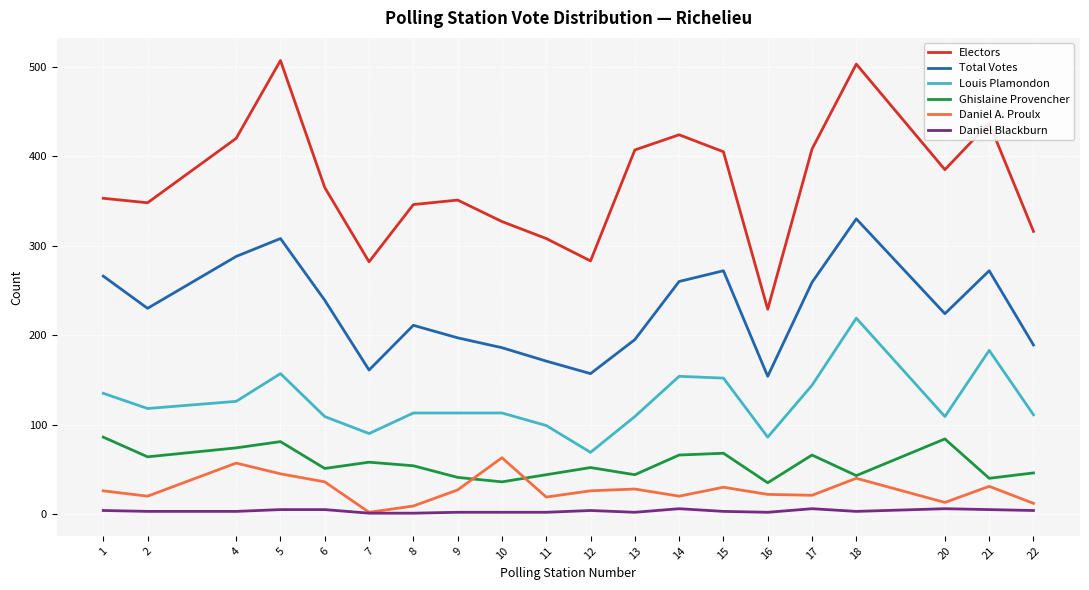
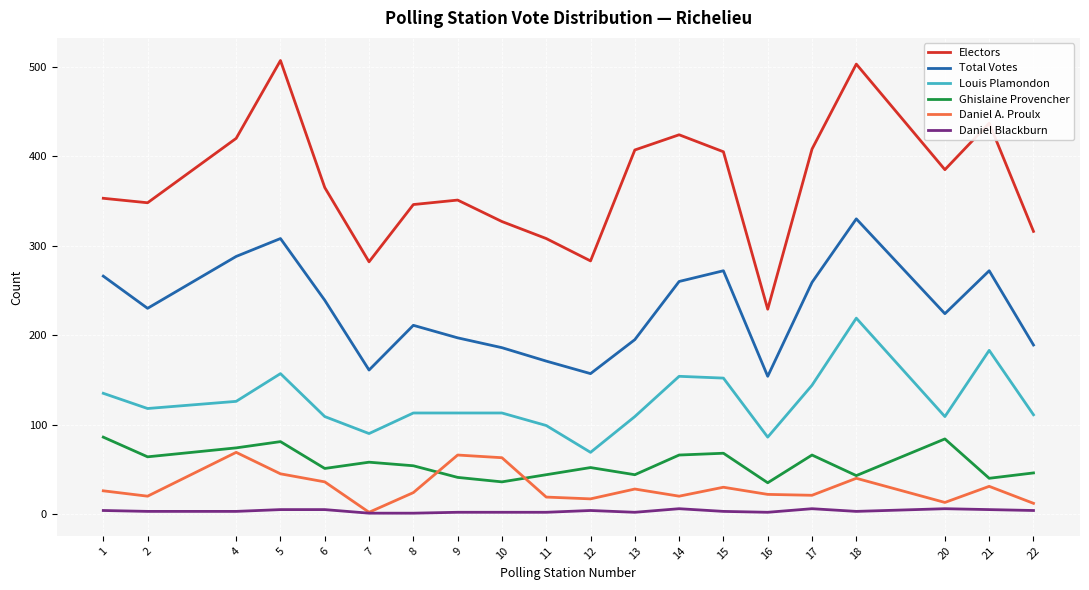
  {
    "Electors": {
      "1": 350,
      "2": 350,
      "4": 420,
      "5": 510,
      "6": 370,
      "7": 280,
      "8": 350,
      "9": 350,
      "10": 330,
      "11": 310,
      "12": 280,
      "13": 410,
      "14": 420,
      "15": 410,
      "16": 230,
      "17": 410,
      "18": 500,
      "20": 390,
      "22": 320
    },
    "Total Votes": {
      "1": 270,
      "2": 230,
      "4": 290,
      "5": 310,
      "6": 240,
      "7": 160,
      "8": 210,
      "9": 200,
      "10": 190,
      "11": 170,
      "12": 160,
      "13": 200,
      "14": 260,
      "15": 270,
      "16": 150,
      "17": 260,
      "18": 330,
      "20": 220,
      "21": 270,
      "22": 190
    },
    "Louis Plamondon": {
      "1": 140,
      "2": 120,
      "4": 130,
      "5": 160,
      "6": 110,
      "7": 90,
      "8": 110,
      "9": 110,
      "10": 110,
      "11": 100,
      "12": 70,
      "13": 110,
      "14": 150,
      "15": 150,
      "16": 90,
      "17": 140,
      "18": 220,
      "20": 110,
      "21": 180,
      "22": 110
    },
    "Ghislaine Provencher": {
      "1": 90,
      "2": 60,
      "4": 70,
      "5": 80,
      "6": 50,
      "7": 60,
      "8": 50,
      "9": 40,
      "10": 40,
      "11": 40,
      "12": 50,
      "13": 40,
      "14": 70,
      "15": 70,
      "16": 40,
      "17": 70,
      "18": 40,
      "20": 80,
      "21": 40,
      "22": 50
    },
    "Daniel A. Proulx": {
      "1": 30,
      "2": 20,
-     "4": 60,
+     "4": 70,
      "5": 50,
      "6": 40,
-     "8": 10,
-     "9": 30,
+     "8": 20,
+     "9": 70,
      "10": 60,
      "11": 20,
-     "12": 30,
+     "12": 20,
      "13": 30,
      "14": 20,
      "15": 30,
      "16": 20,
      "17": 20,
      "18": 40,
      "20": 10,
      "21": 30,
      "22": 10
    },
    "Daniel Blackburn": {
      "1": 0,
      "2": 0,
      "4": 0,
      "5": 10,
      "6": 10,
      "8": 0,
      "9": 0,
      "10": 0,
      "11": 0,
      "12": 0,
      "13": 0,
      "14": 10,
      "15": 0,
      "16": 0,
      "17": 10,
      "18": 0,
      "20": 10,
      "21": 10,
      "22": 0
    }
  }
